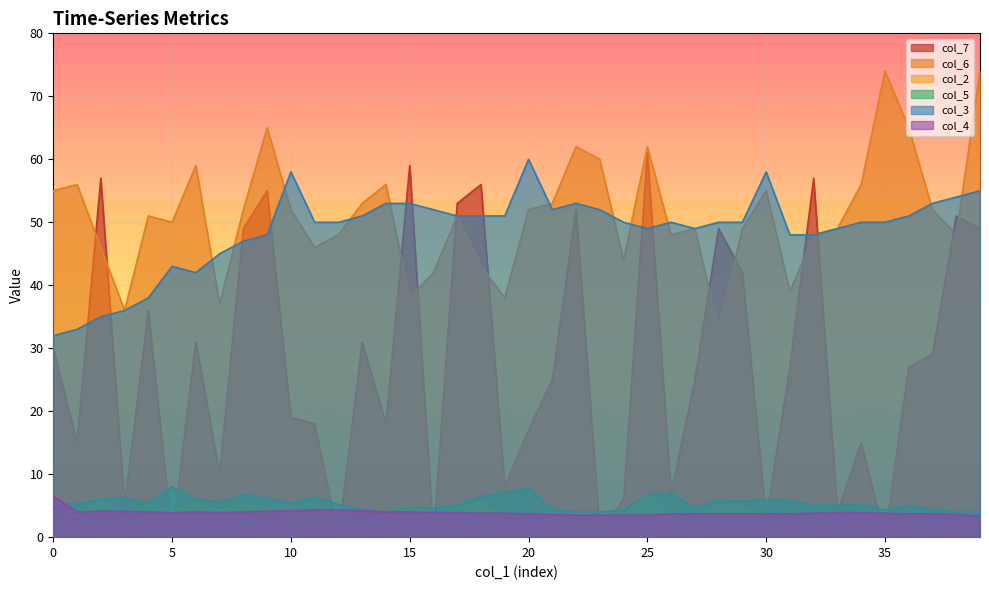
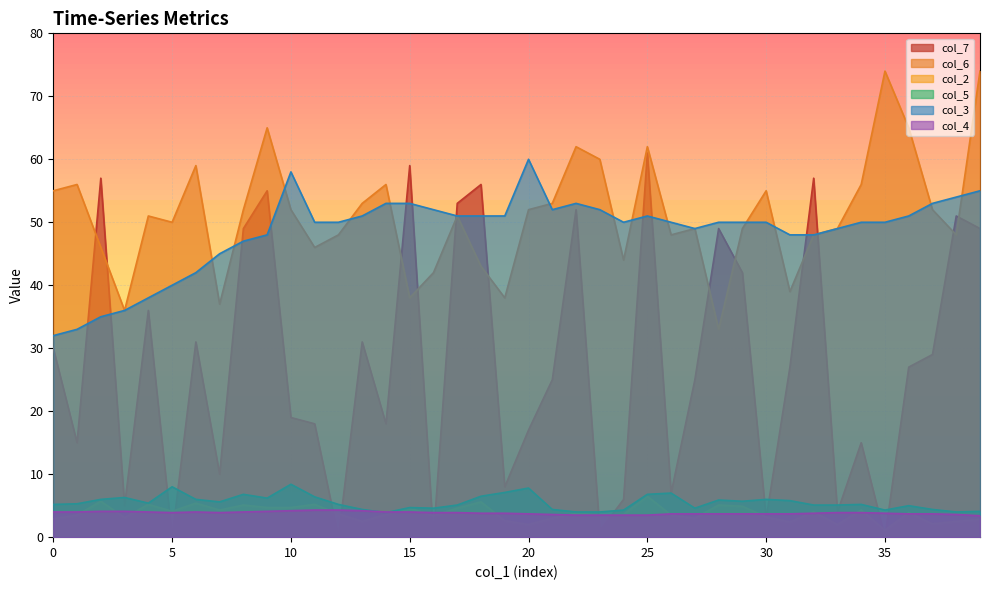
  {
    "col_7": {
      "0": 30,
      "5": 0,
      "10": 19,
      "15": 59,
      "20": 17,
      "25": 61,
      "35": 0
    },
    "col_5": {
      "0": 5,
      "5": 8,
-     "10": 5,
+     "10": 8,
      "20": 8,
      "30": 6,
      "35": 4
    },
    "col_3": {
      "0": 32,
-     "5": 43,
+     "5": 40,
      "10": 58,
      "15": 53,
      "20": 60,
-     "25": 49,
-     "30": 58,
+     "25": 51,
+     "30": 50,
      "35": 50
    },
    "col_4": {
-     "0": 7,
+     "0": 4,
      "10": 4,
      "15": 4,
      "20": 4,
      "25": 4,
      "30": 4,
      "35": 4
    }
  }
